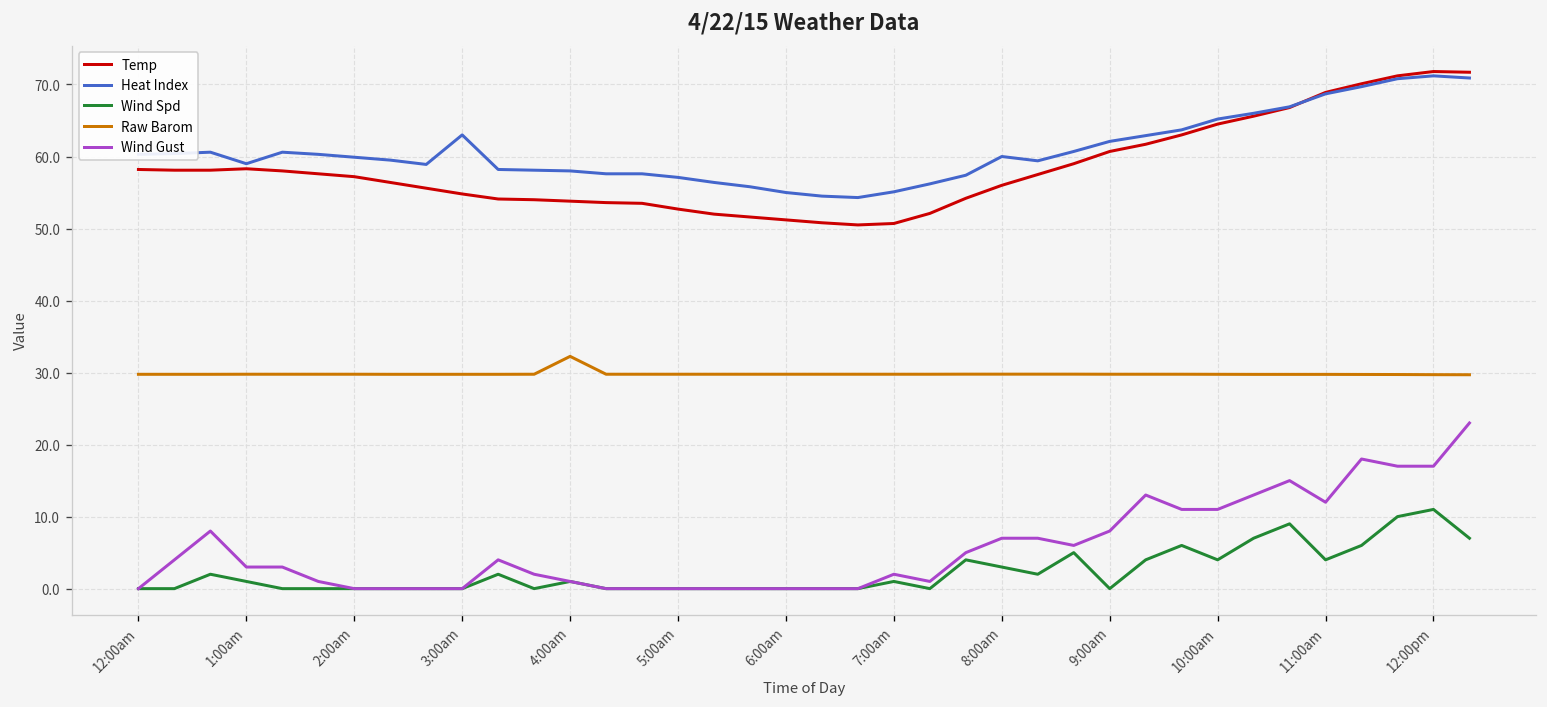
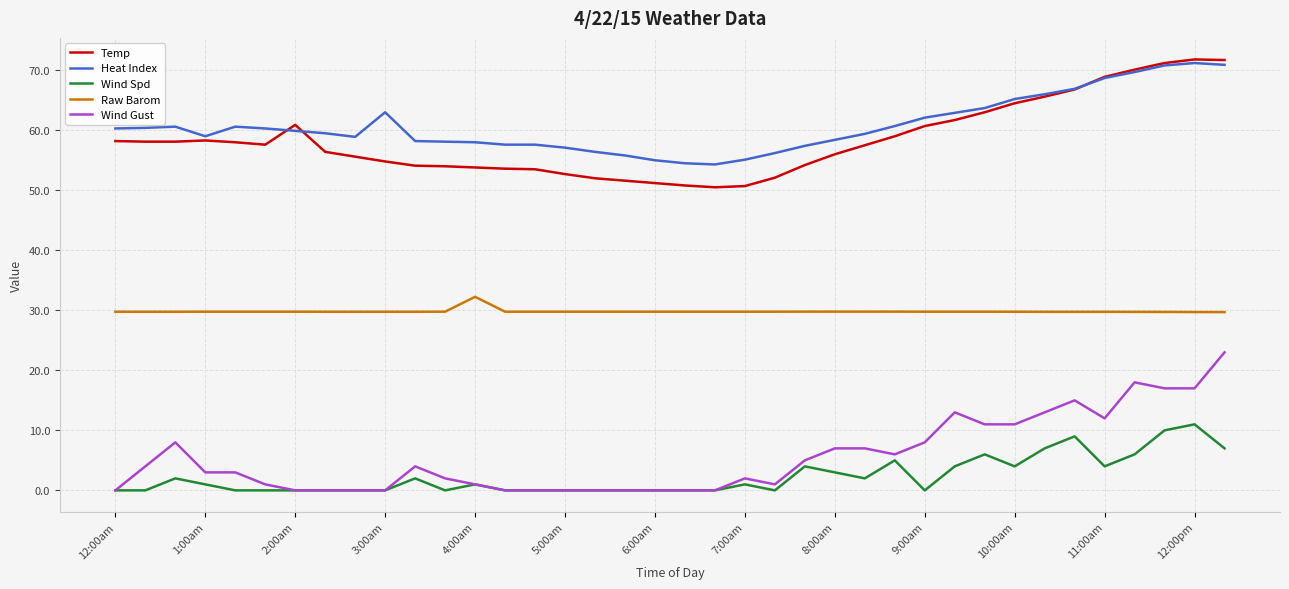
  {
    "Temp": {
      "12:00am": 58,
      "1:00am": 58,
-     "2:00am": 57,
+     "2:00am": 61,
      "3:00am": 55,
      "4:00am": 54,
      "5:00am": 53,
      "6:00am": 51,
      "7:00am": 51,
      "8:00am": 56,
      "9:00am": 61,
      "10:00am": 65,
      "12:00pm": 72
    },
    "Heat Index": {
      "12:00am": 60,
      "1:00am": 59,
      "2:00am": 60,
      "3:00am": 63,
      "4:00am": 58,
      "5:00am": 57,
      "6:00am": 55,
      "7:00am": 55,
-     "8:00am": 60,
+     "8:00am": 58,
      "9:00am": 62,
      "10:00am": 65,
      "12:00pm": 71
    },
    "Wind Spd": {
      "1:00am": 1,
      "7:00am": 1,
      "8:00am": 3,
      "9:00am": 0,
      "10:00am": 4,
      "11:00am": 4,
      "12:00pm": 11
    },
    "Raw Barom": {
      "12:00am": 30,
      "1:00am": 30,
      "2:00am": 30,
      "3:00am": 30,
      "4:00am": 32,
      "5:00am": 30,
      "6:00am": 30,
      "7:00am": 30,
      "8:00am": 30,
      "9:00am": 30,
      "10:00am": 30,
      "11:00am": 30,
      "12:00pm": 30
    },
    "Wind Gust": {
      "1:00am": 3,
      "7:00am": 2,
      "8:00am": 7,
      "9:00am": 8,
      "10:00am": 11,
      "11:00am": 12,
      "12:00pm": 17
    }
  }
